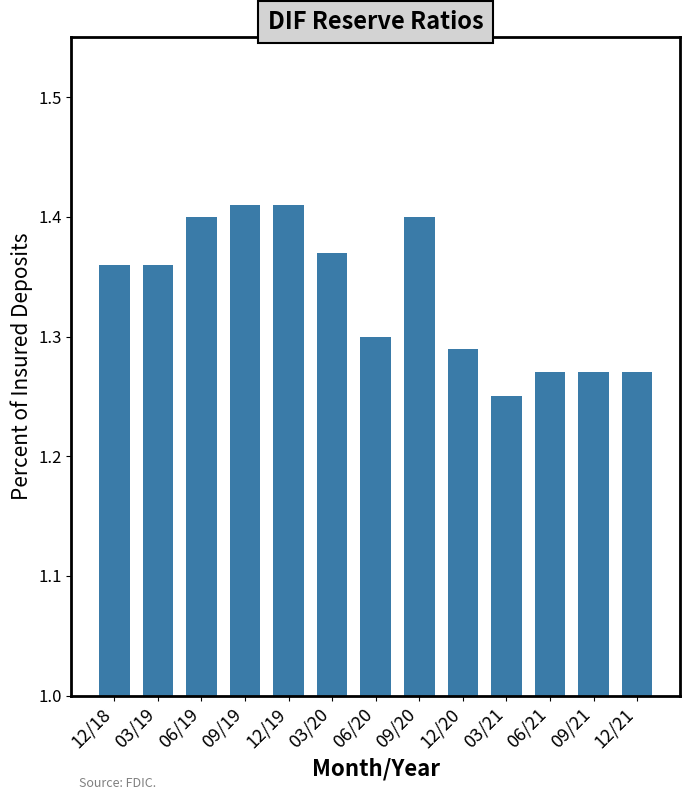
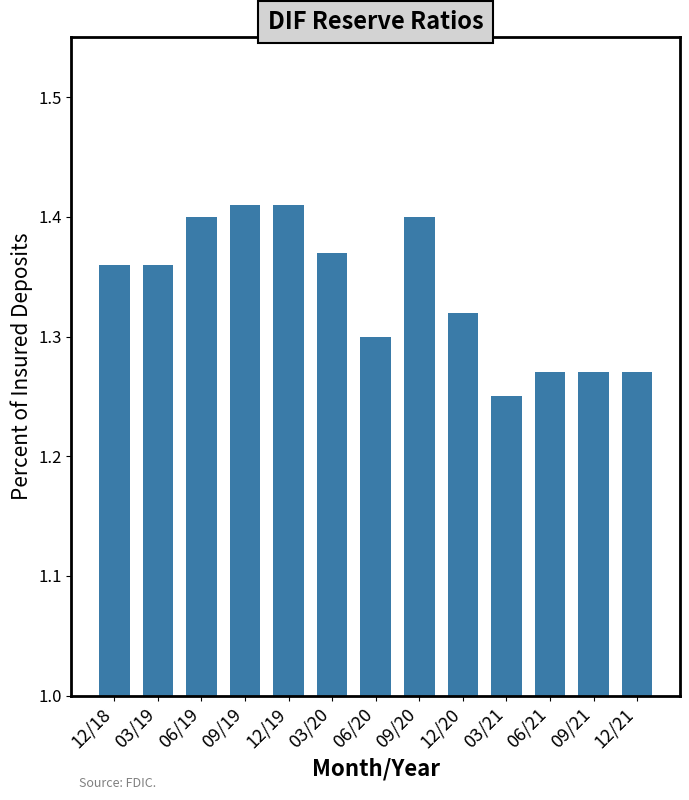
  {
    "12/18": 1.36,
    "03/19": 1.36,
    "06/19": 1.40,
    "09/19": 1.41,
    "12/19": 1.41,
    "03/20": 1.37,
    "06/20": 1.30,
    "09/20": 1.40,
-   "12/20": 1.29,
+   "12/20": 1.32,
    "03/21": 1.25,
    "06/21": 1.27,
    "09/21": 1.27,
    "12/21": 1.27
  }
